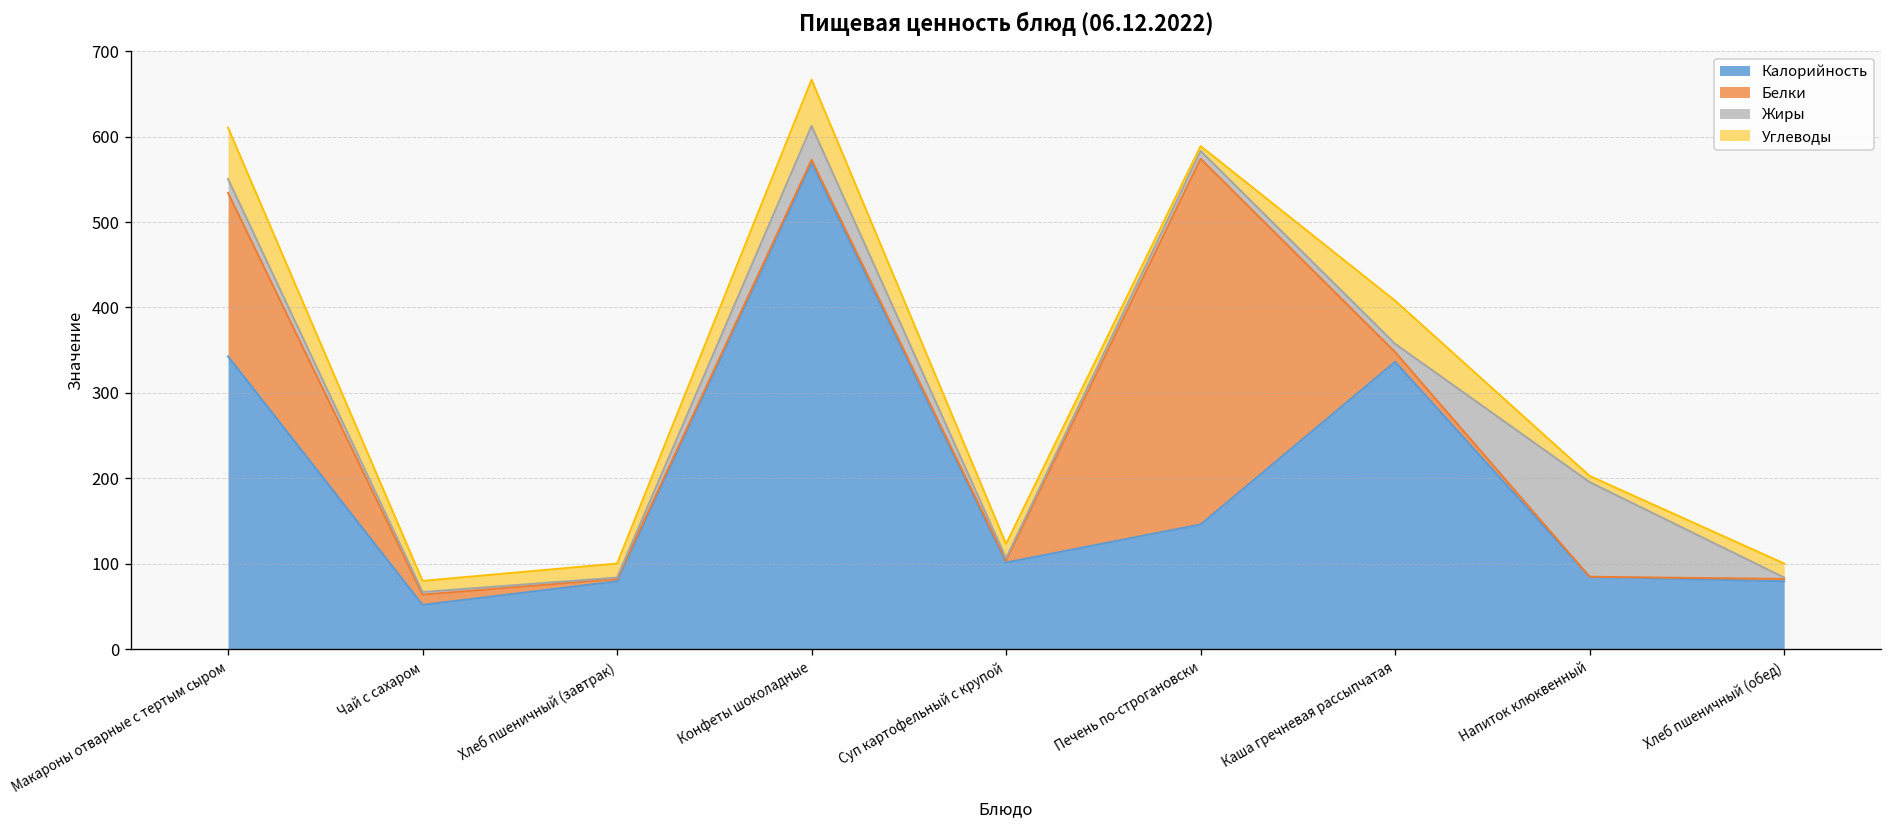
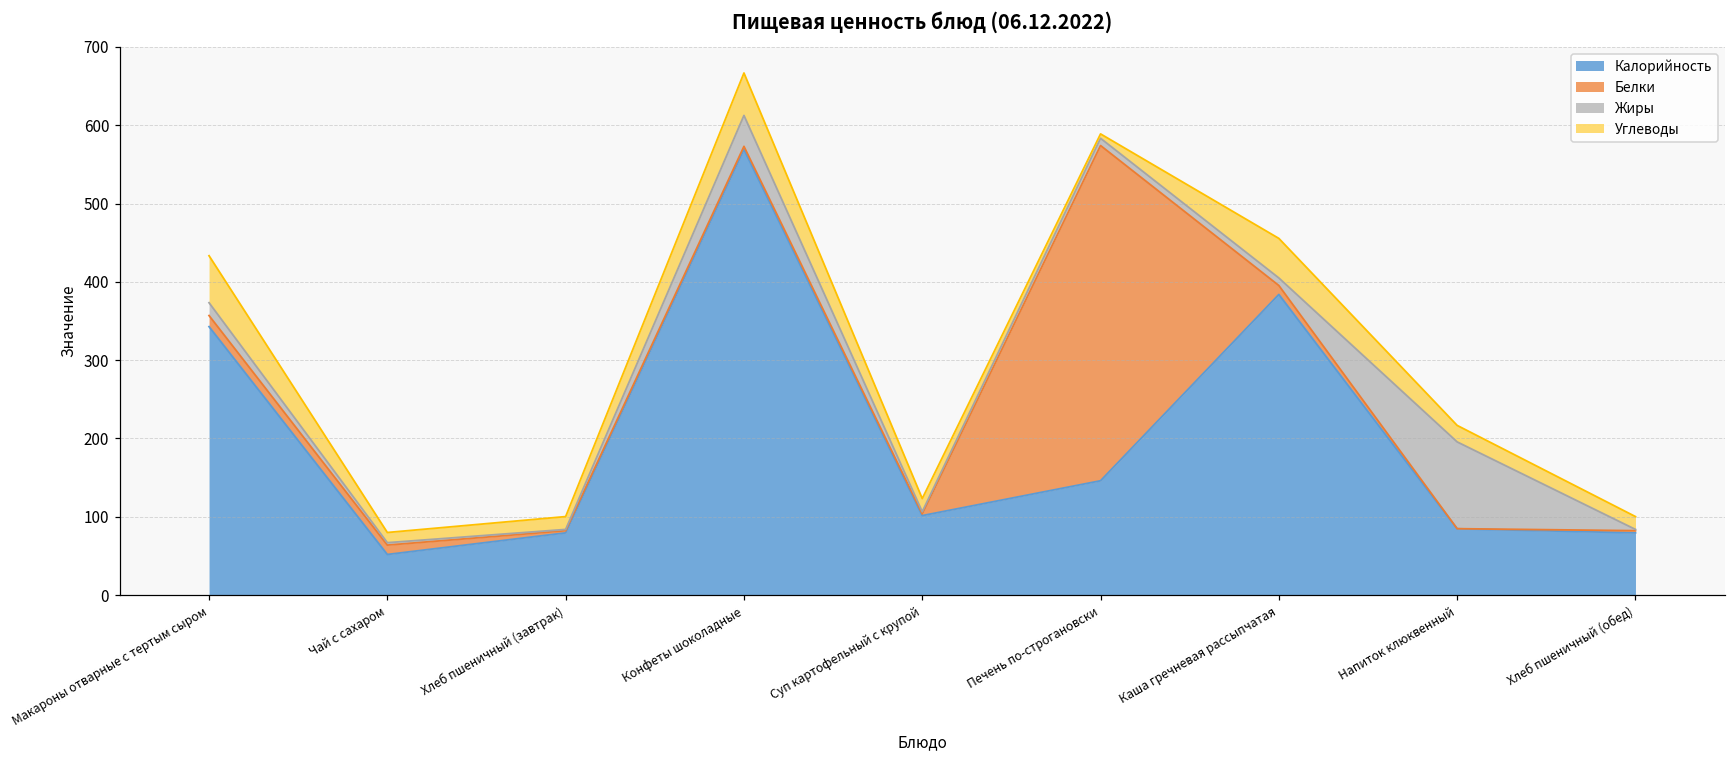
  {
    "Калорийность": {
      "Макароны отварные с тертым сыром": 340,
      "Чай с сахаром": 50,
      "Конфеты шоколадные": 570,
      "Печень по-строгановски": 150,
-     "Каша гречневая рассыпчатая": 340
+     "Каша гречневая рассыпчатая": 380
    },
    "Белки": {
-     "Макароны отварные с тертым сыром": 190,
+     "Макароны отварные с тертым сыром": 10,
      "Конфеты шоколадные": 0,
      "Печень по-строгановски": 430,
      "Каша гречневая рассыпчатая": 10
    },
    "Жиры": {
      "Макароны отварные с тертым сыром": 20,
      "Конфеты шоколадные": 40,
      "Печень по-строгановски": 10,
      "Каша гречневая рассыпчатая": 10,
      "Напиток клюквенный": 110
    },
    "Углеводы": {
      "Макароны отварные с тертым сыром": 60,
      "Чай с сахаром": 10,
      "Хлеб пшеничный (завтрак)": 20,
      "Конфеты шоколадные": 50,
      "Суп картофельный с крупой": 20,
      "Печень по-строгановски": 10,
      "Каша гречневая рассыпчатая": 50,
-     "Напиток клюквенный": 10,
+     "Напиток клюквенный": 20,
      "Хлеб пшеничный (обед)": 20
    }
  }
